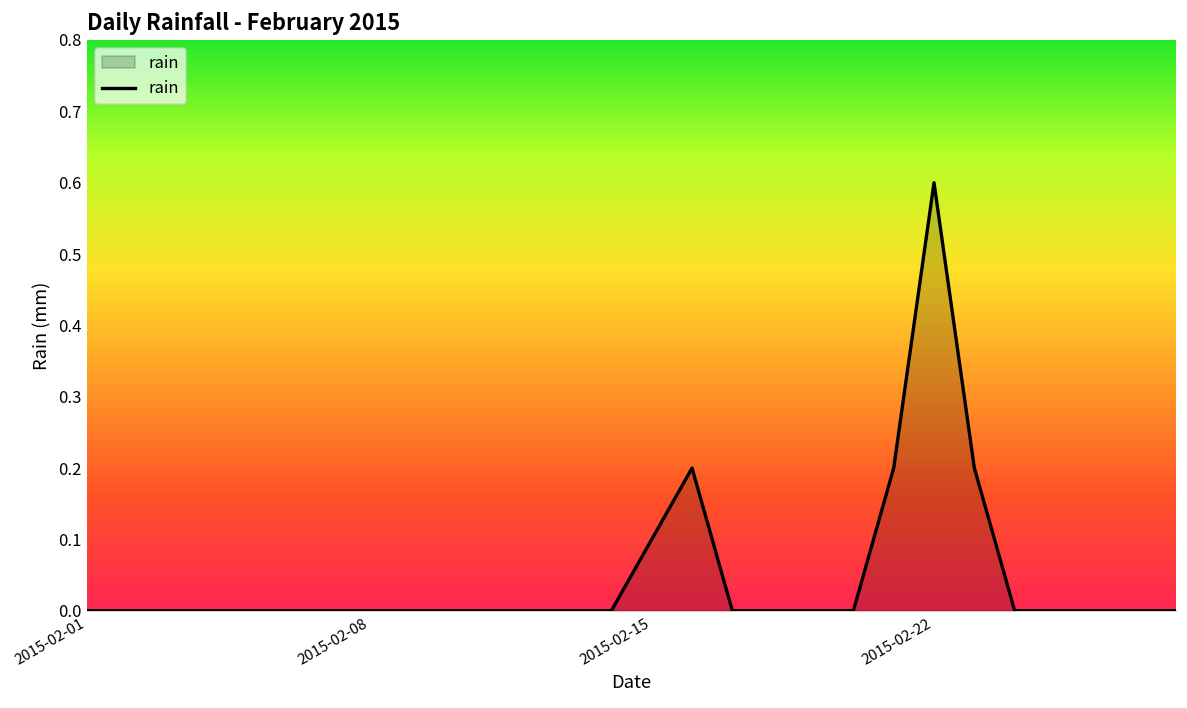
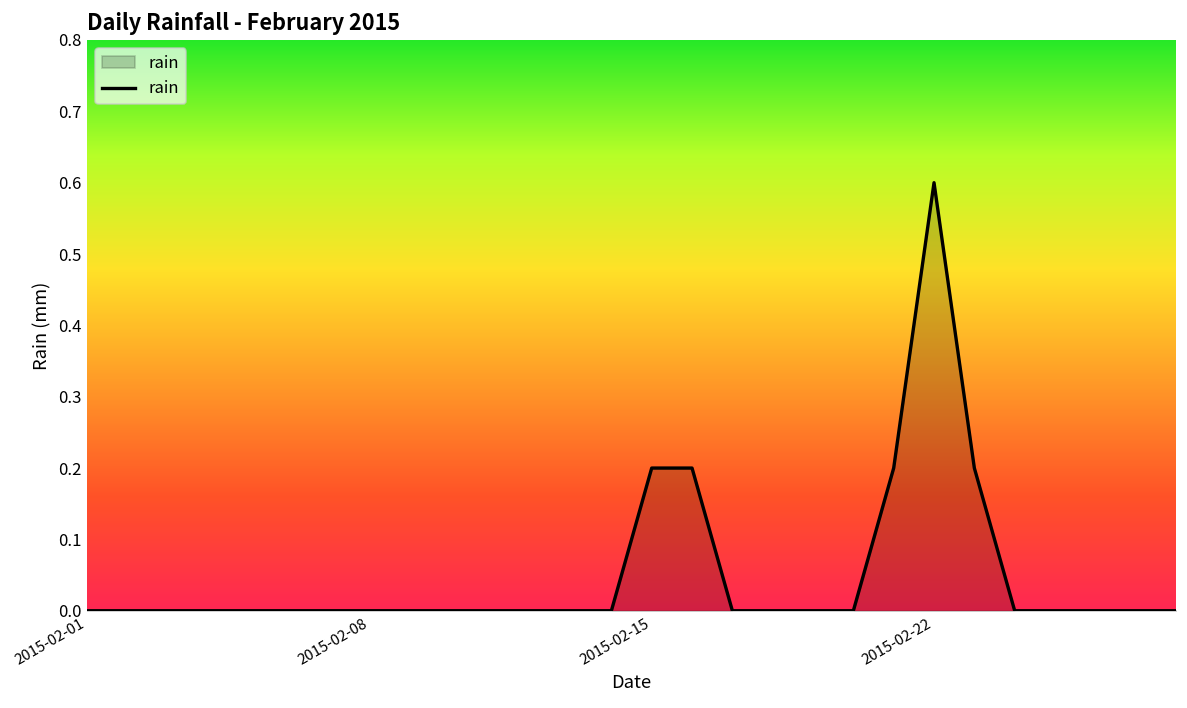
  {
    "2015-02-01": 0.0,
    "2015-02-08": 0.0,
-   "2015-02-15": 0.1,
+   "2015-02-15": 0.2,
    "2015-02-22": 0.6
  }
